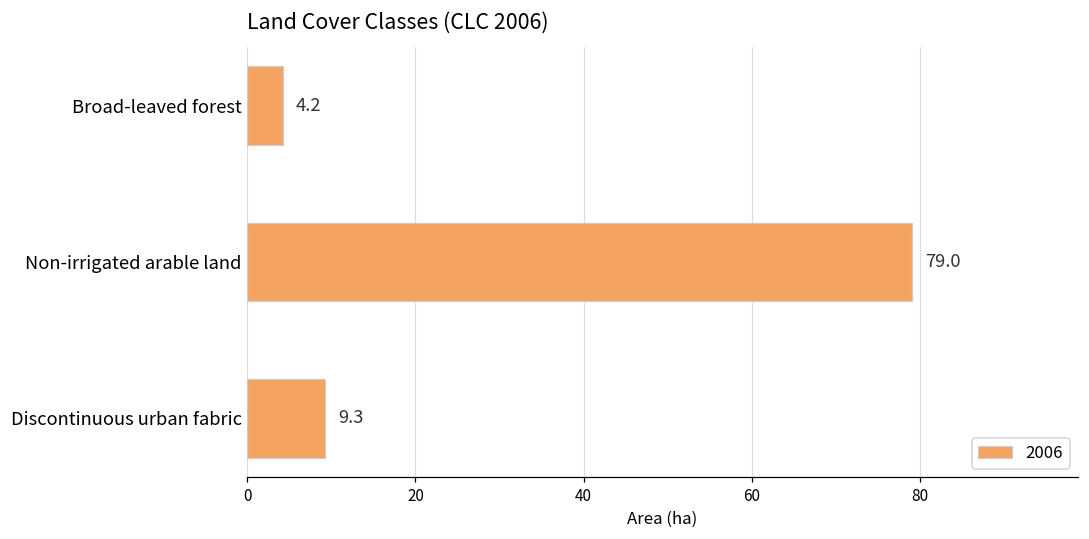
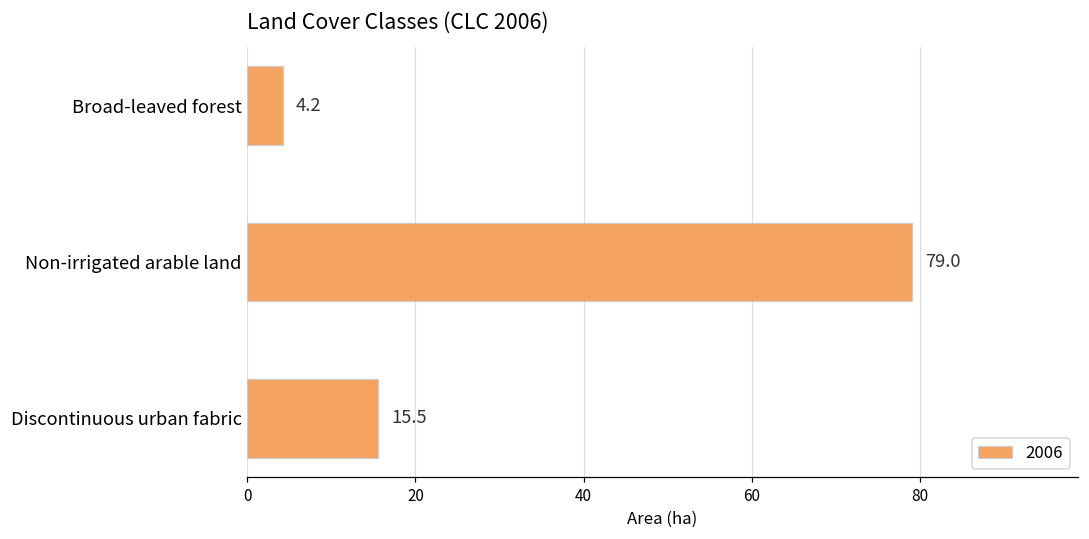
  {
    "Broad-leaved forest": 4.2,
    "Non-irrigated arable land": 79.0,
-   "Discontinuous urban fabric": 9.3
+   "Discontinuous urban fabric": 15.5
  }
